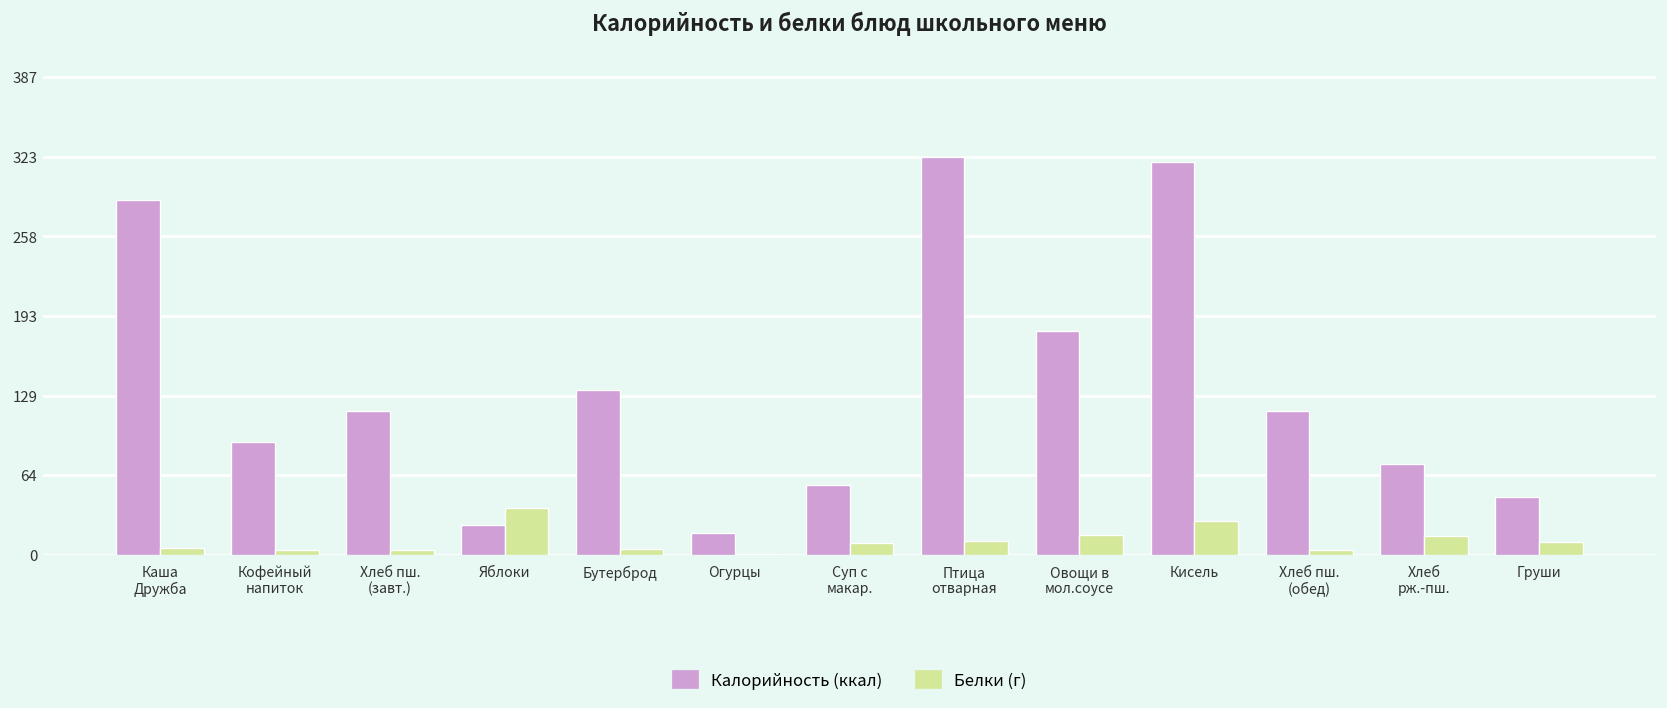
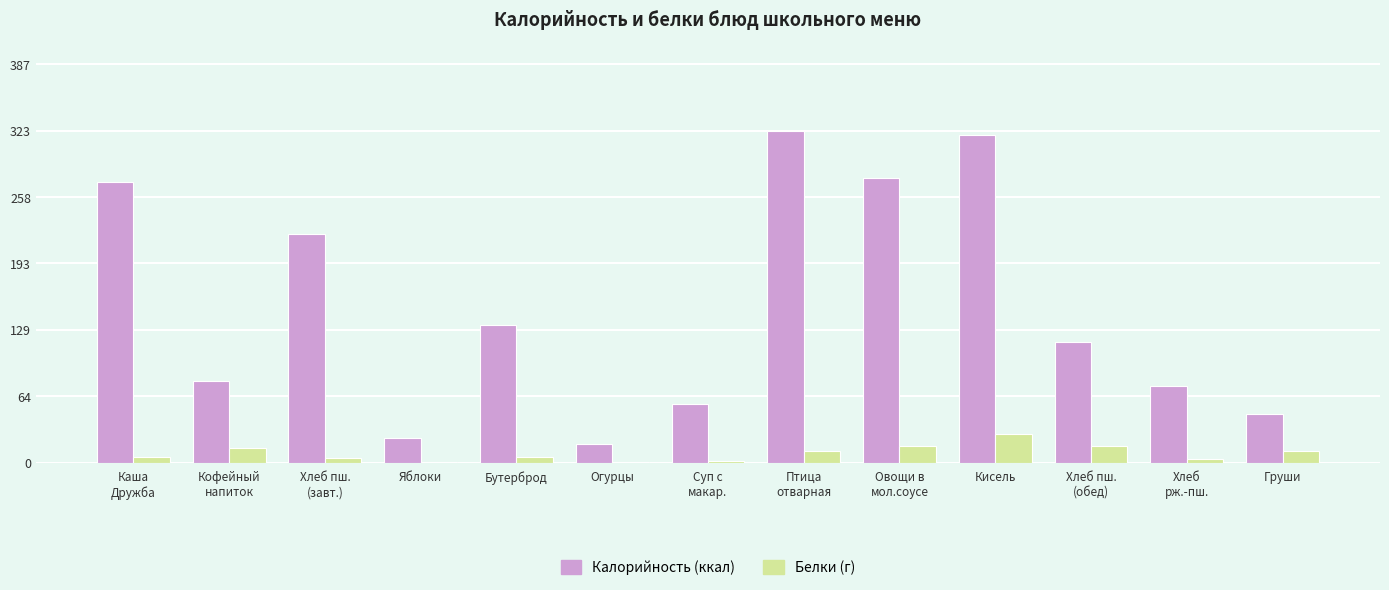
  {
    "Калорийность (ккал)": {
-     "Каша Дружба": 288,
-     "Кофейный напиток": 92,
-     "Хлеб пш. (завт.)": 117,
+     "Каша Дружба": 273,
+     "Кофейный напиток": 79,
+     "Хлеб пш. (завт.)": 222,
      "Яблоки": 24,
      "Бутерброд": 134,
      "Огурцы": 18,
      "Суп с макар.": 57,
      "Птица отварная": 323,
-     "Овощи в мол.соусе": 182,
+     "Овощи в мол.соусе": 277,
      "Кисель": 319,
      "Хлеб пш. (обед)": 117,
      "Хлеб рж.-пш.": 74,
      "Груши": 47
    },
    "Белки (г)": {
      "Каша Дружба": 5,
-     "Кофейный напиток": 4,
+     "Кофейный напиток": 15,
      "Хлеб пш. (завт.)": 4,
-     "Яблоки": 38,
+     "Яблоки": 0,
      "Бутерброд": 5,
-     "Суп с макар.": 10,
+     "Суп с макар.": 2,
      "Птица отварная": 11,
      "Овощи в мол.соусе": 16,
      "Кисель": 28,
-     "Хлеб пш. (обед)": 4,
-     "Хлеб рж.-пш.": 15,
+     "Хлеб пш. (обед)": 16,
+     "Хлеб рж.-пш.": 3,
      "Груши": 11
    }
  }
